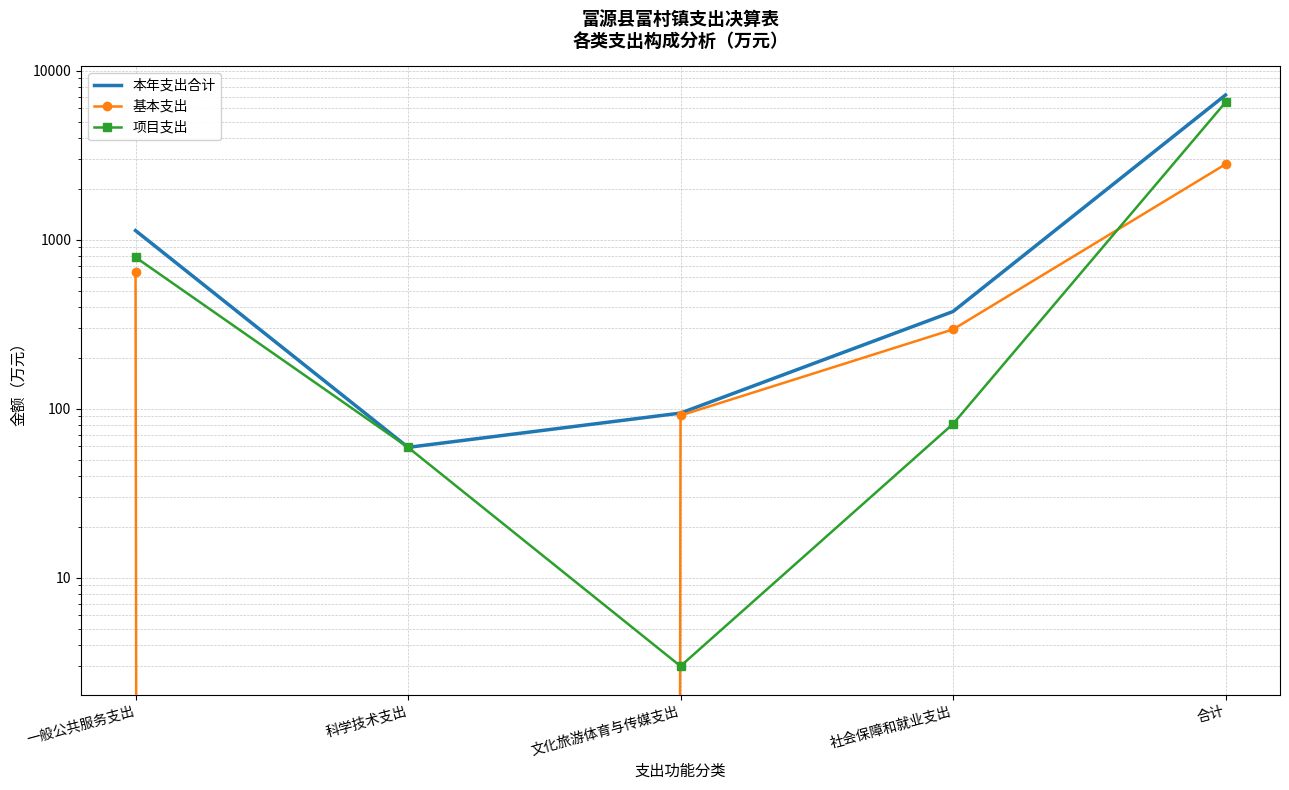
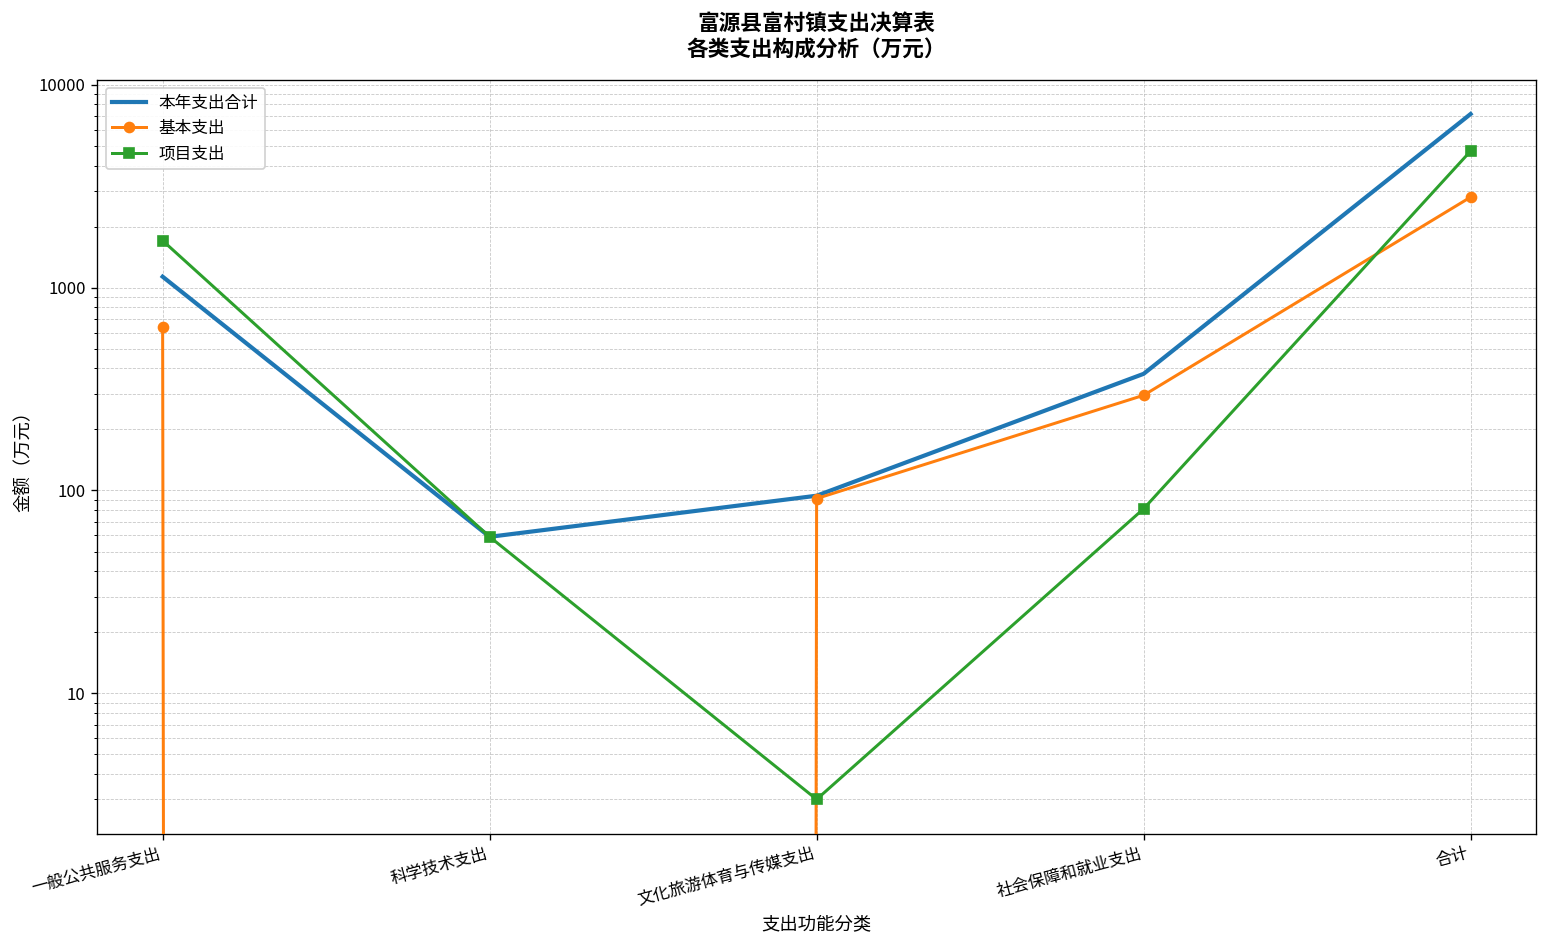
  {
    "本年支出合计": {
      "一般公共服务支出": 1100,
      "社会保障和就业支出": 380,
      "合计": 7200
    },
    "基本支出": {
      "一般公共服务支出": 640,
      "社会保障和就业支出": 290,
      "合计": 2800
    },
    "项目支出": {
-     "一般公共服务支出": 800,
+     "一般公共服务支出": 1700,
      "文化旅游体育与传媒支出": 3,
      "社会保障和就业支出": 80,
-     "合计": 6500
+     "合计": 4700
    }
  }
